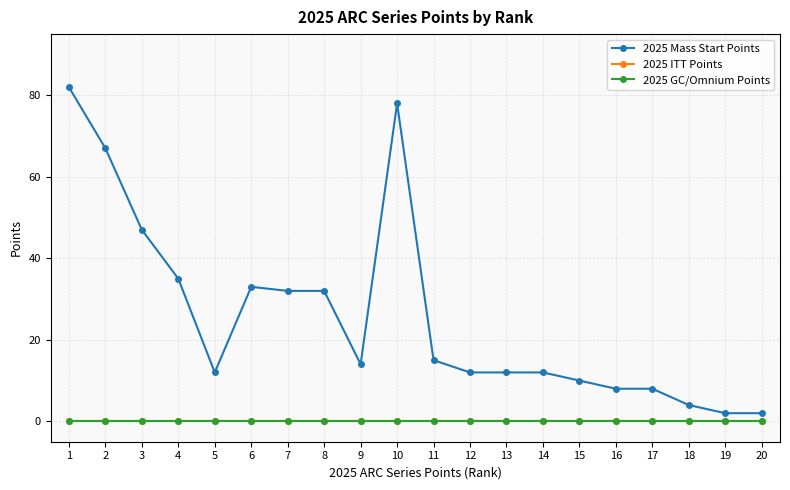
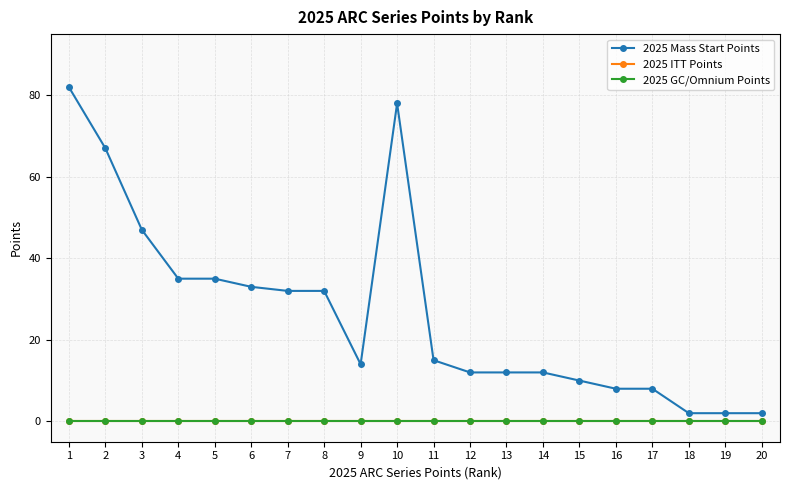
  {
    "2025 Mass Start Points": {
      "1": 82,
      "2": 67,
      "3": 47,
      "4": 35,
-     "5": 12,
+     "5": 35,
      "6": 33,
      "7": 32,
      "8": 32,
      "9": 14,
      "10": 78,
      "11": 15,
      "12": 12,
      "13": 12,
      "14": 12,
      "15": 10,
      "16": 8,
      "17": 8,
-     "18": 4,
+     "18": 2,
      "19": 2,
      "20": 2
    },
    "2025 GC/Omnium Points": {
      "1": 0,
      "2": 0,
      "3": 0,
      "4": 0,
      "5": 0,
      "6": 0,
      "7": 0,
      "8": 0,
      "9": 0,
      "10": 0,
      "11": 0,
      "12": 0,
      "13": 0,
      "14": 0,
      "15": 0,
      "16": 0,
      "17": 0,
      "18": 0,
      "19": 0,
      "20": 0
    }
  }
